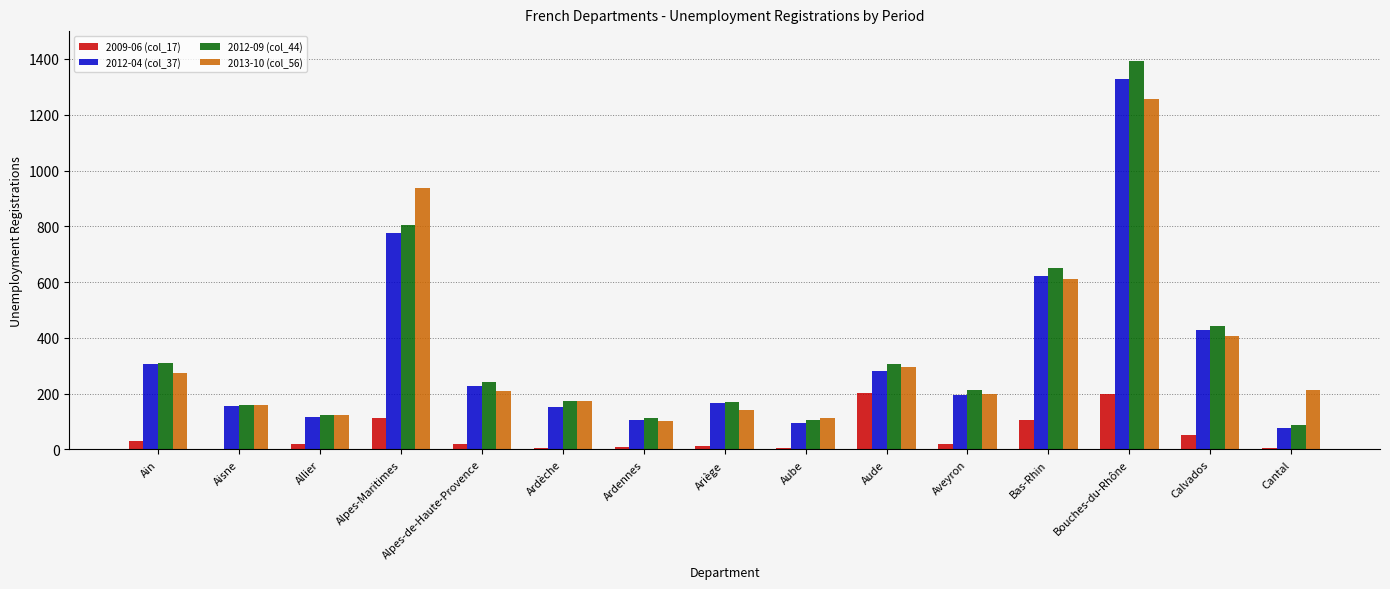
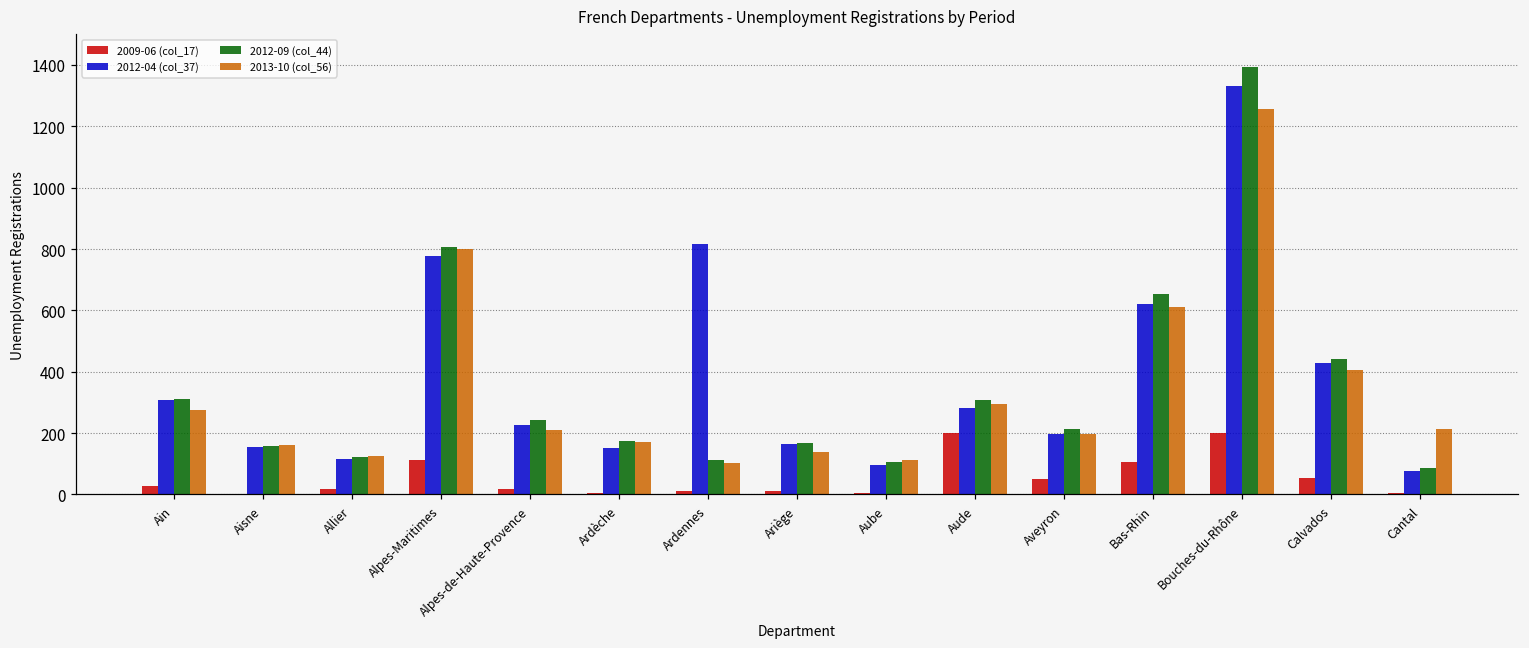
  {
    "2009-06 (col_17)": {
      "Ain": 30,
      "Allier": 20,
      "Alpes-Maritimes": 110,
      "Alpes-de-Haute-Provence": 20,
      "Ardennes": 10,
      "Ariège": 10,
      "Aude": 200,
-     "Aveyron": 20,
+     "Aveyron": 50,
      "Bas-Rhin": 110,
      "Bouches-du-Rhône": 200,
      "Calvados": 50
    },
    "2012-04 (col_37)": {
      "Ain": 310,
      "Aisne": 150,
      "Allier": 120,
      "Alpes-Maritimes": 780,
      "Alpes-de-Haute-Provence": 230,
      "Ardèche": 150,
-     "Ardennes": 110,
+     "Ardennes": 820,
      "Ariège": 170,
      "Aube": 100,
      "Aude": 280,
      "Aveyron": 200,
      "Bas-Rhin": 620,
      "Bouches-du-Rhône": 1330,
      "Calvados": 430,
      "Cantal": 80
    },
    "2012-09 (col_44)": {
      "Ain": 310,
      "Aisne": 160,
      "Allier": 120,
      "Alpes-Maritimes": 810,
      "Alpes-de-Haute-Provence": 240,
      "Ardèche": 170,
      "Ardennes": 110,
      "Ariège": 170,
      "Aube": 110,
      "Aude": 310,
      "Aveyron": 210,
      "Bas-Rhin": 650,
      "Bouches-du-Rhône": 1390,
      "Calvados": 440,
      "Cantal": 90
    },
    "2013-10 (col_56)": {
      "Ain": 270,
      "Aisne": 160,
      "Allier": 120,
-     "Alpes-Maritimes": 940,
+     "Alpes-Maritimes": 800,
      "Alpes-de-Haute-Provence": 210,
      "Ardèche": 170,
      "Ardennes": 100,
      "Ariège": 140,
      "Aube": 110,
      "Aude": 300,
      "Aveyron": 200,
      "Bas-Rhin": 610,
      "Bouches-du-Rhône": 1260,
      "Calvados": 410,
      "Cantal": 210
    }
  }
